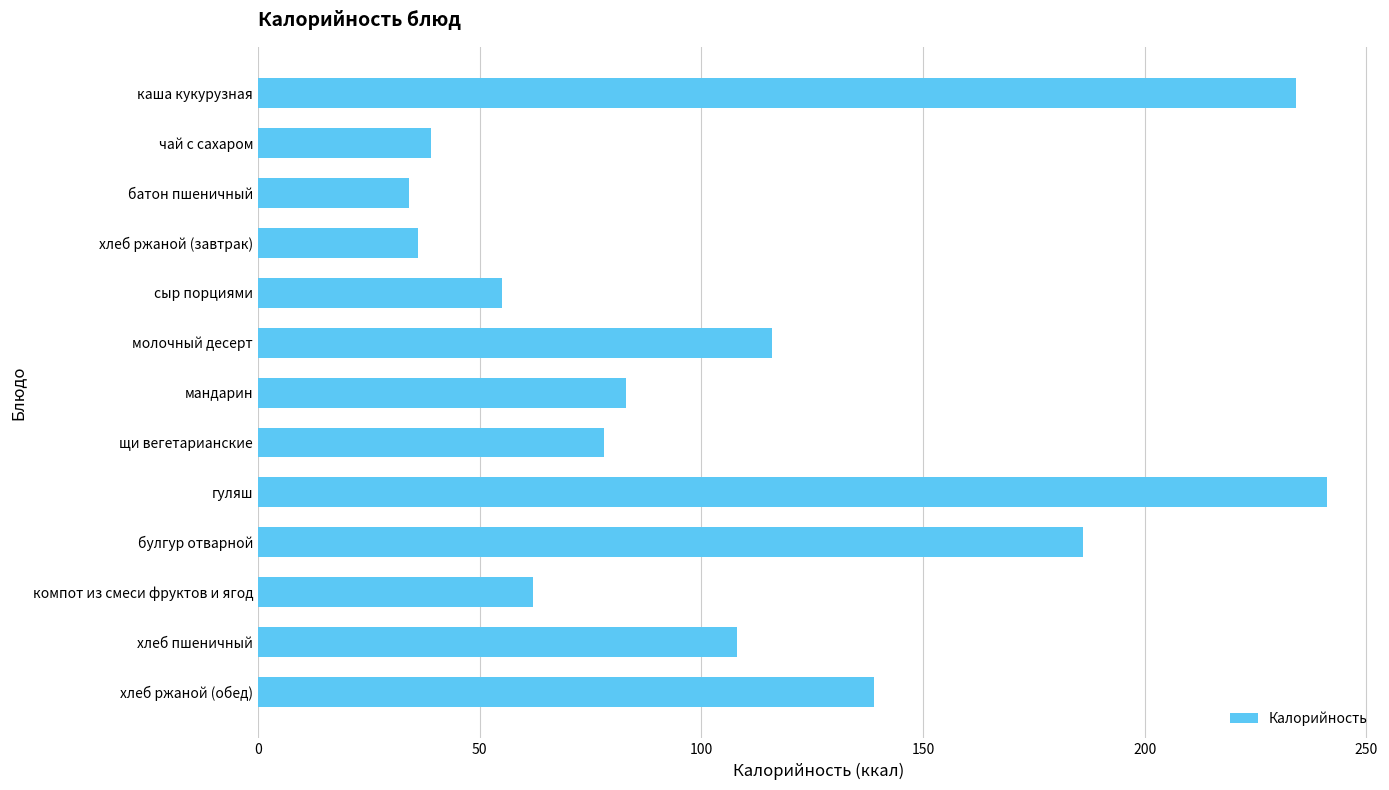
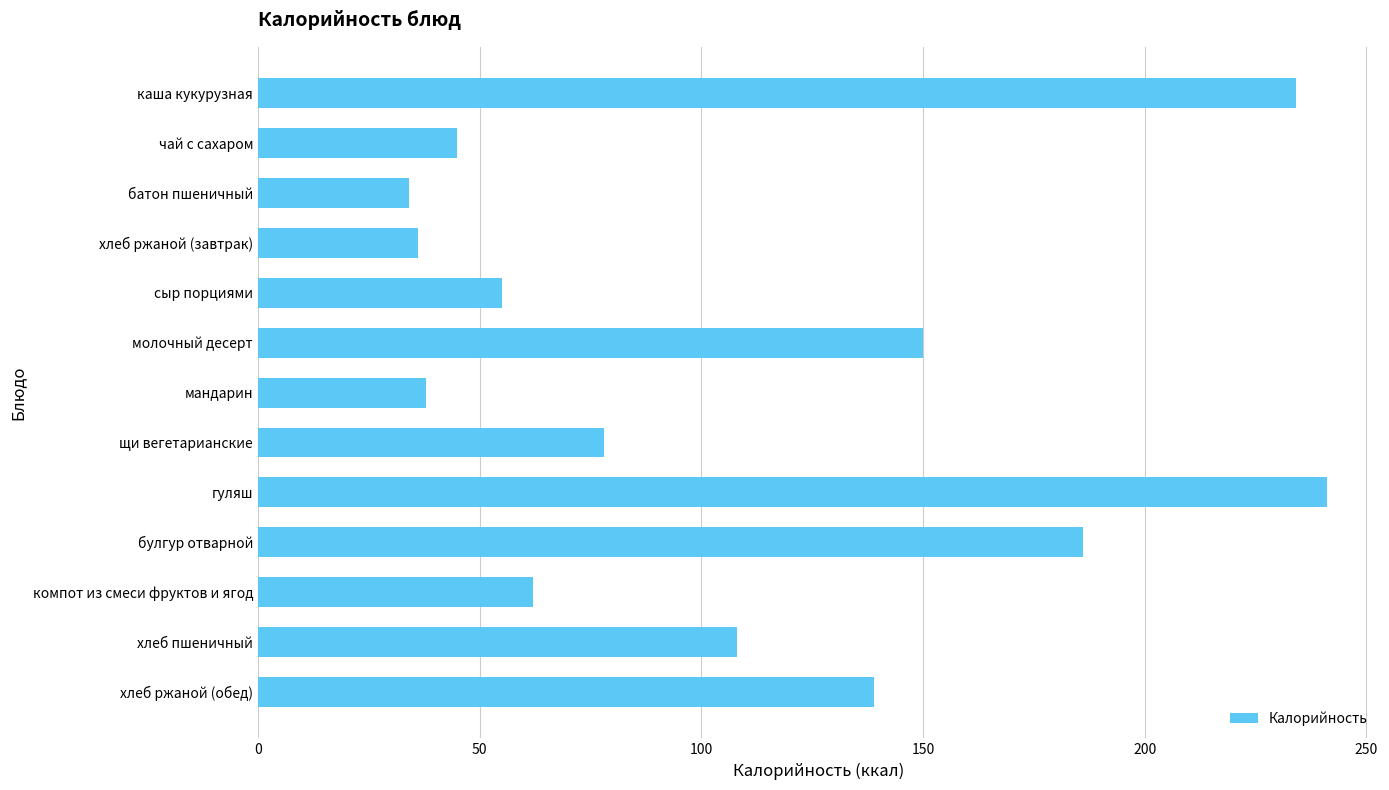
  {
    "каша кукурузная": 234,
-   "чай с сахаром": 39,
+   "чай с сахаром": 45,
    "батон пшеничный": 34,
    "хлеб ржаной (завтрак)": 36,
    "сыр порциями": 55,
-   "молочный десерт": 116,
-   "мандарин": 83,
+   "молочный десерт": 150,
+   "мандарин": 38,
    "щи вегетарианские": 78,
    "гуляш": 241,
    "булгур отварной": 186,
    "компот из смеси фруктов и ягод": 62,
    "хлеб пшеничный": 108,
    "хлеб ржаной (обед)": 139
  }
